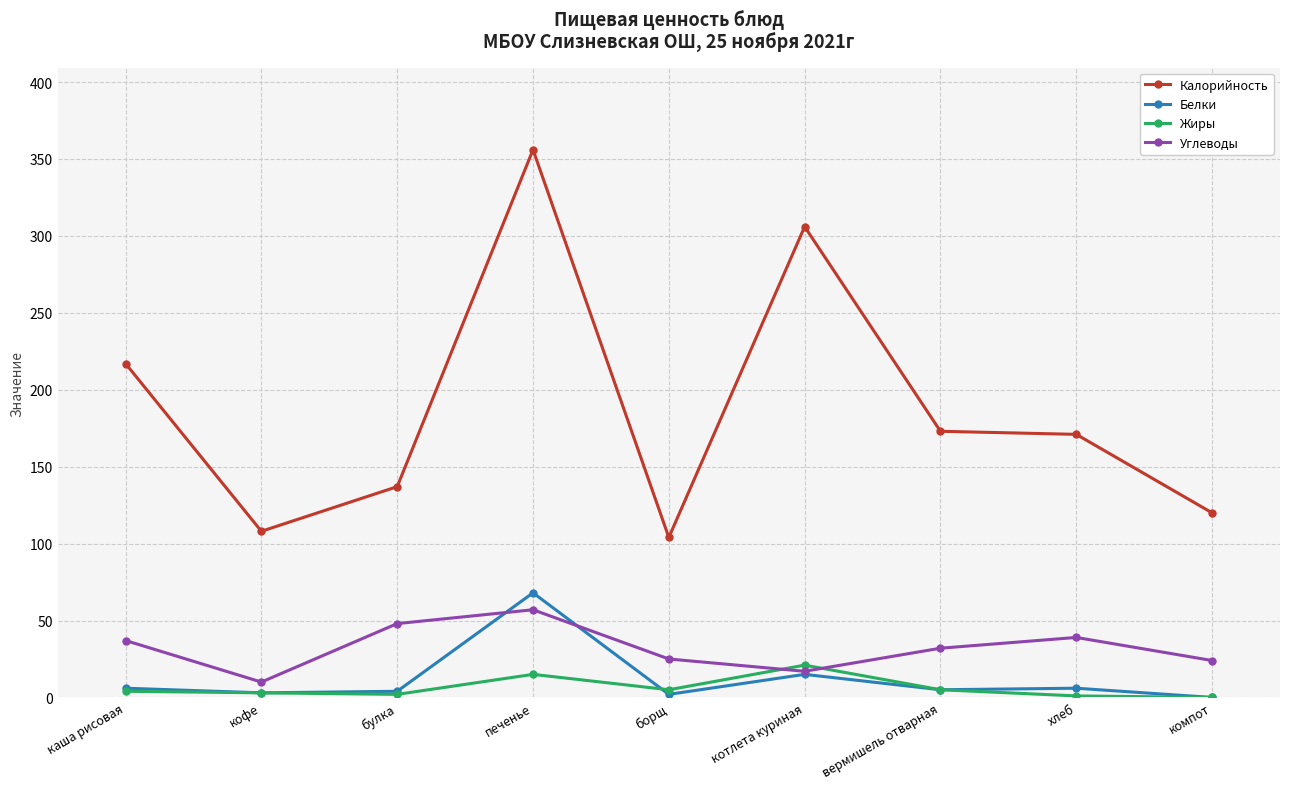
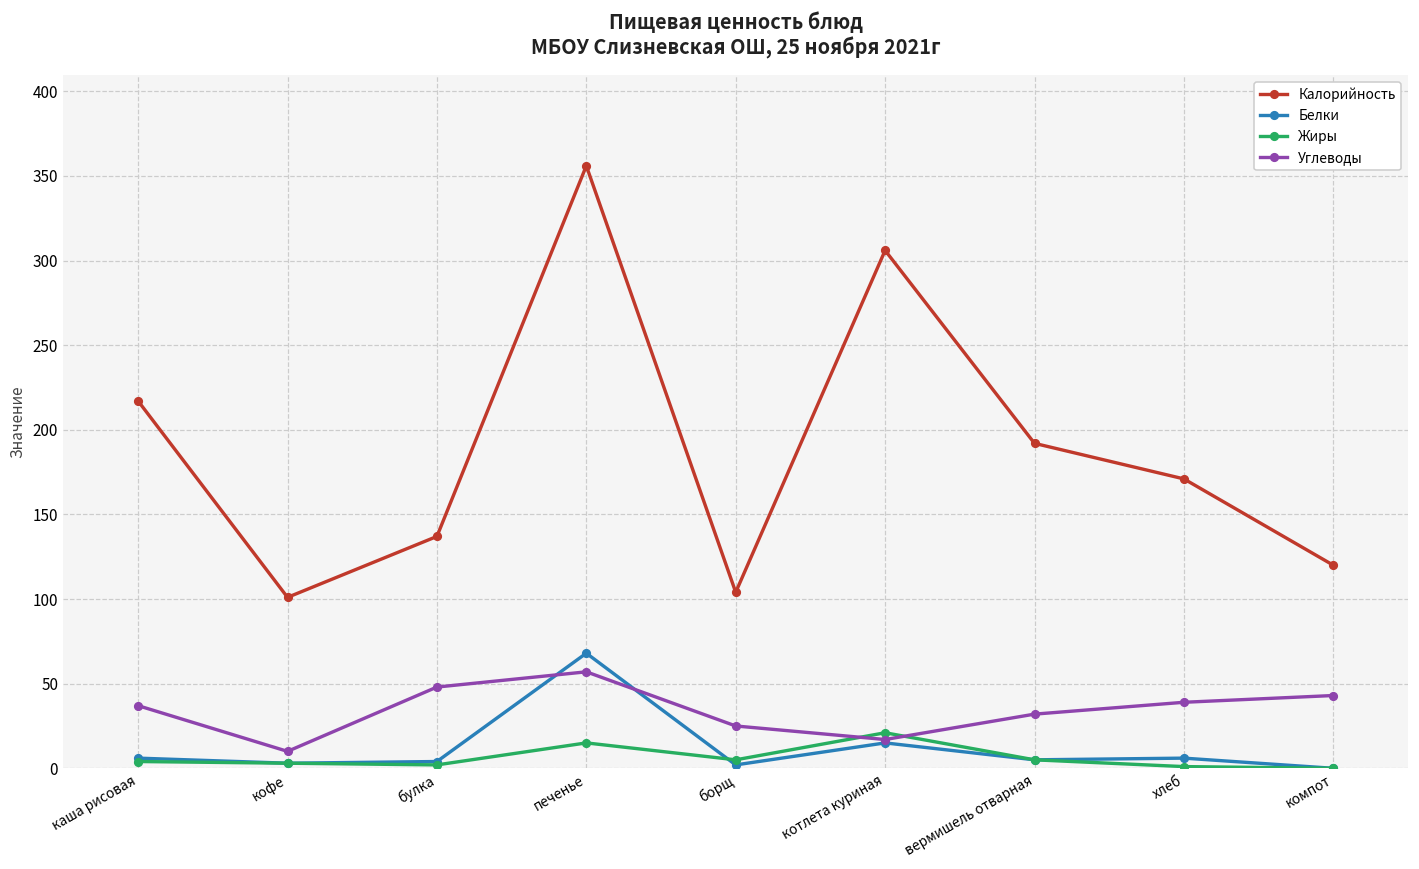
  {
    "Калорийность": {
      "каша рисовая": 217,
-     "кофе": 108,
+     "кофе": 101,
      "булка": 137,
      "печенье": 356,
      "борщ": 104,
      "котлета куриная": 306,
-     "вермишель отварная": 173,
+     "вермишель отварная": 192,
      "хлеб": 171,
      "компот": 120
    },
    "Белки": {
      "каша рисовая": 6,
      "булка": 4,
      "печенье": 68,
      "борщ": 2,
      "котлета куриная": 15,
      "хлеб": 6
    },
    "Жиры": {
      "каша рисовая": 4,
      "булка": 2,
      "печенье": 15,
      "борщ": 5,
      "котлета куриная": 21,
      "хлеб": 1
    },
    "Углеводы": {
      "каша рисовая": 37,
      "кофе": 10,
      "булка": 48,
      "печенье": 57,
      "борщ": 25,
      "котлета куриная": 17,
      "вермишель отварная": 32,
      "хлеб": 39,
-     "компот": 24
+     "компот": 43
    }
  }
